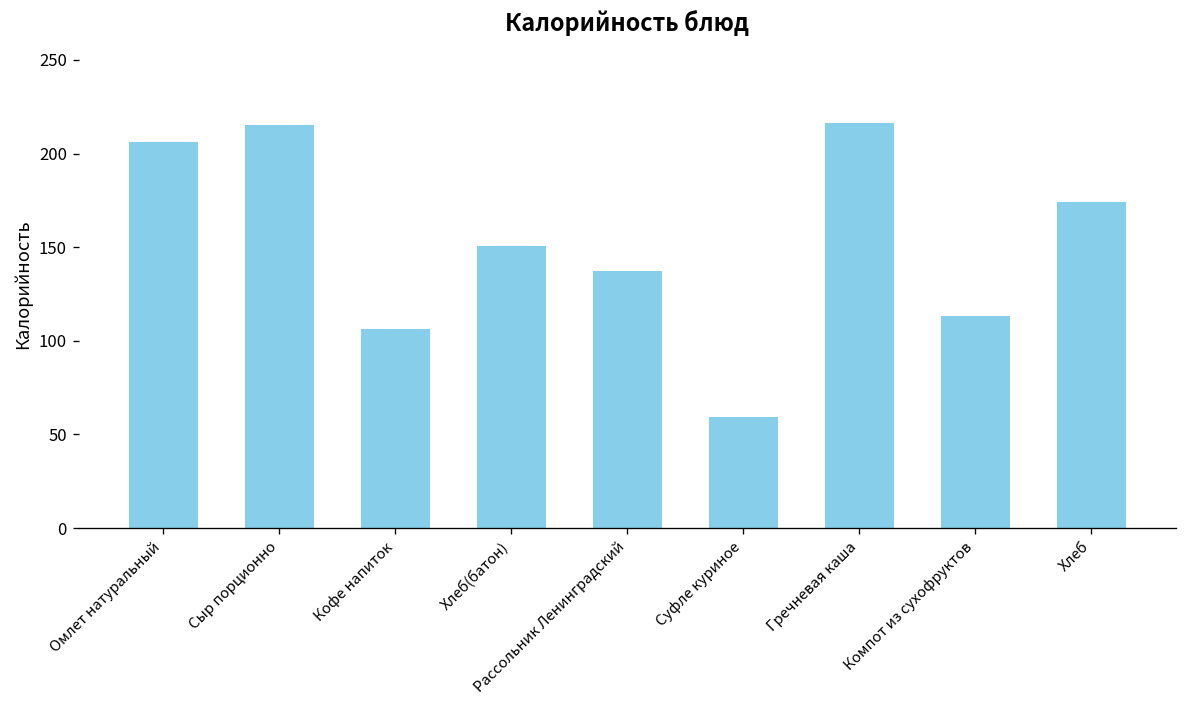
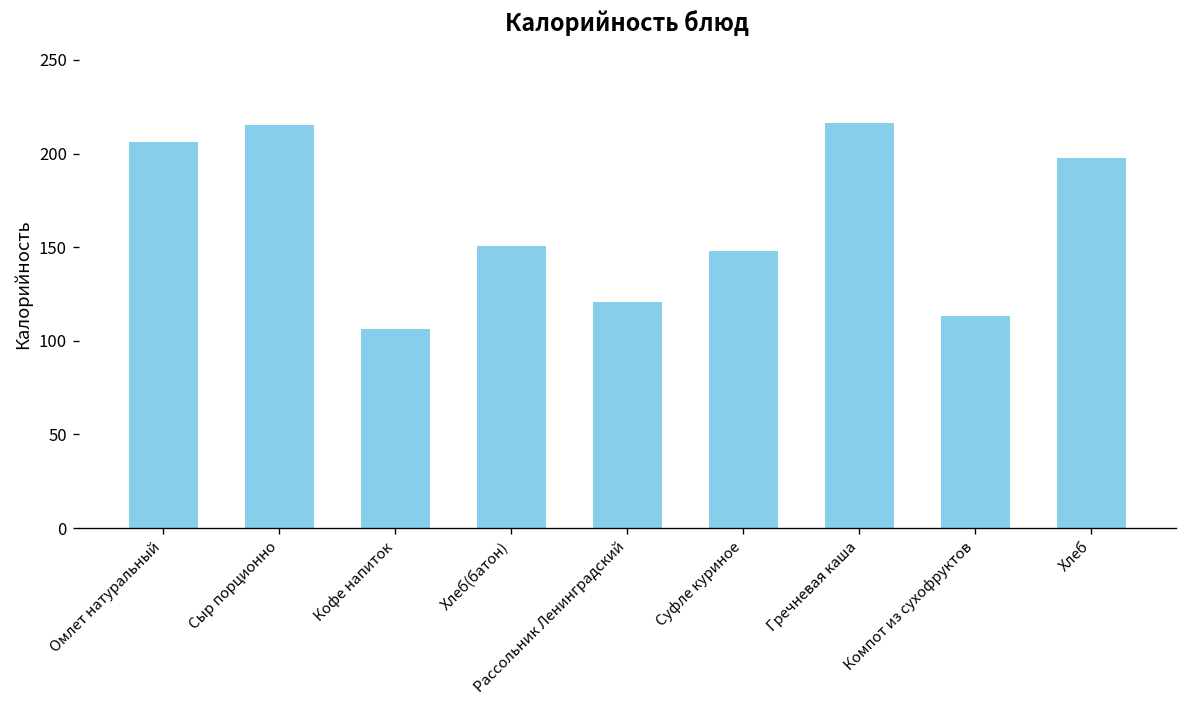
  {
    "Омлет натуральный": 206,
    "Сыр порционно": 215,
    "Кофе напиток": 106,
    "Хлеб(батон)": 151,
-   "Рассольник Ленинградский": 137,
-   "Суфле куриное": 59,
+   "Рассольник Ленинградский": 121,
+   "Суфле куриное": 148,
    "Гречневая каша": 217,
    "Компот из сухофруктов": 113,
-   "Хлеб": 174
+   "Хлеб": 197
  }
